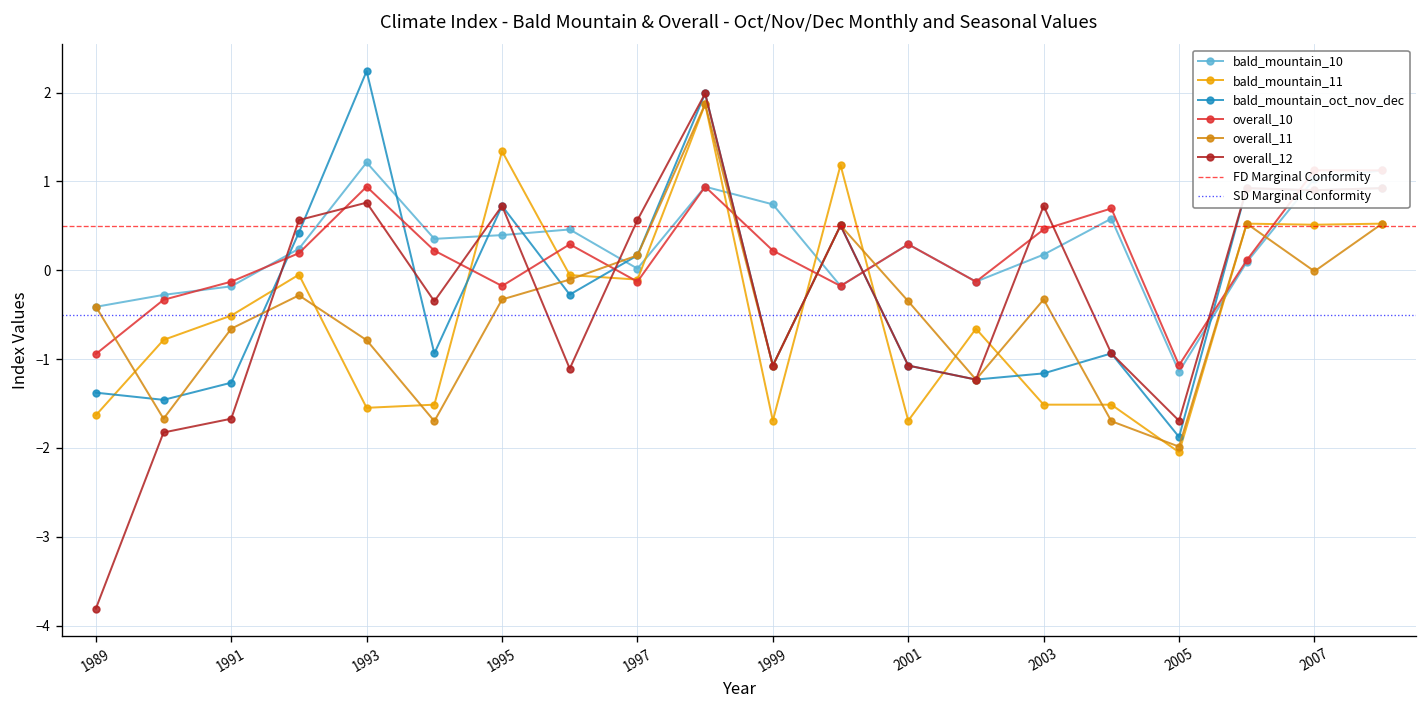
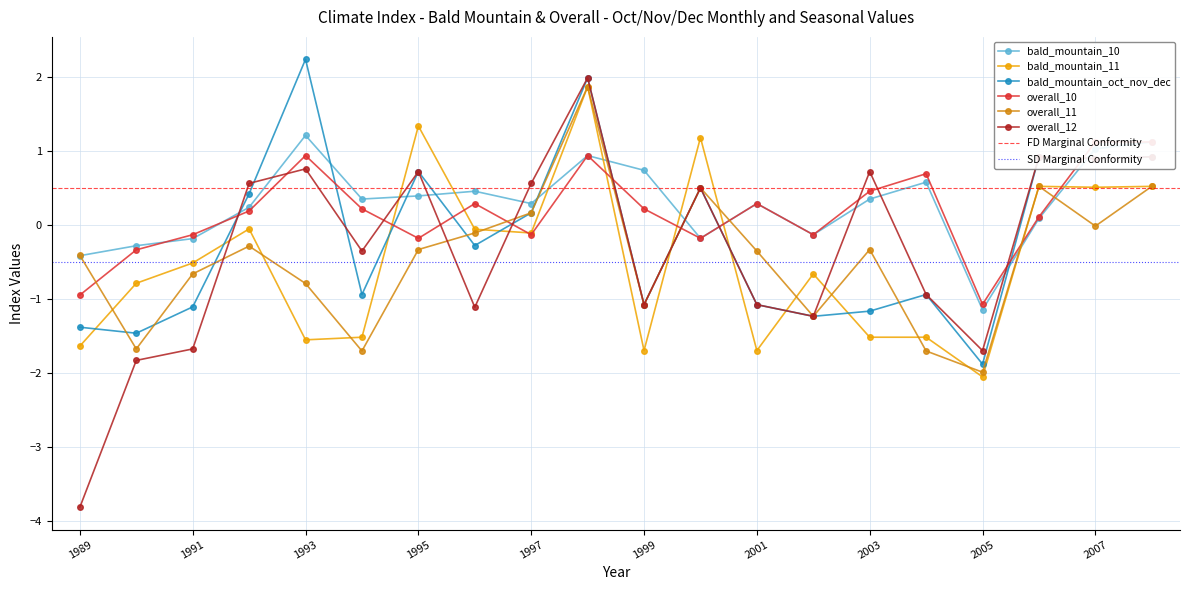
  {
    "bald_mountain_10": {
      "1991": -0.2,
      "1993": 1.2,
      "1995": 0.4,
-     "1997": 0.0,
+     "1997": 0.3,
      "1999": 0.7,
-     "2003": 0.2,
+     "2003": 0.4,
      "2005": -1.1
    },
    "bald_mountain_oct_nov_dec": {
      "1989": -1.4,
-     "1991": -1.3,
+     "1991": -1.1,
      "1993": 2.2,
      "2003": -1.2,
      "2005": -1.9
    }
  }
